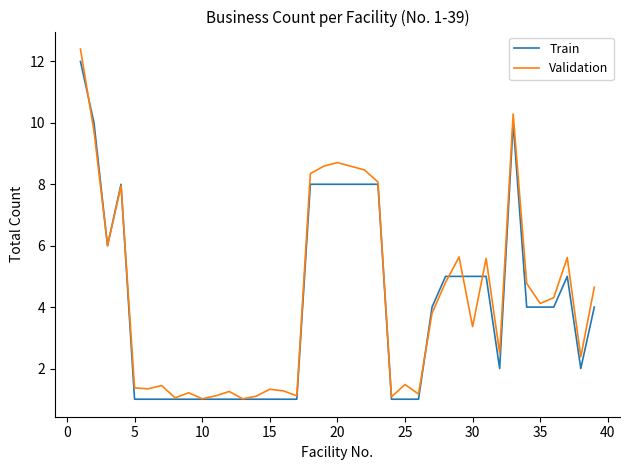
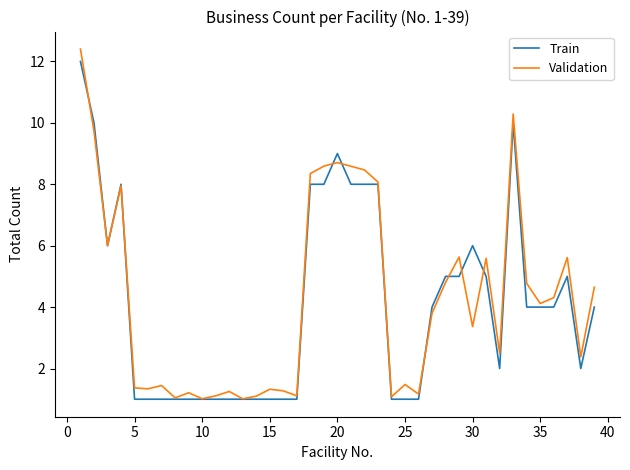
  {
    "Train": {
      "5": 1,
      "15": 1,
-     "20": 8,
+     "20": 9,
      "25": 1,
-     "30": 5,
+     "30": 6,
      "35": 4
    },
    "Validation": {
      "5": 1.4,
      "15": 1.3,
      "20": 8.7,
      "25": 1.5,
      "30": 3.4,
      "35": 4.1
    }
  }
